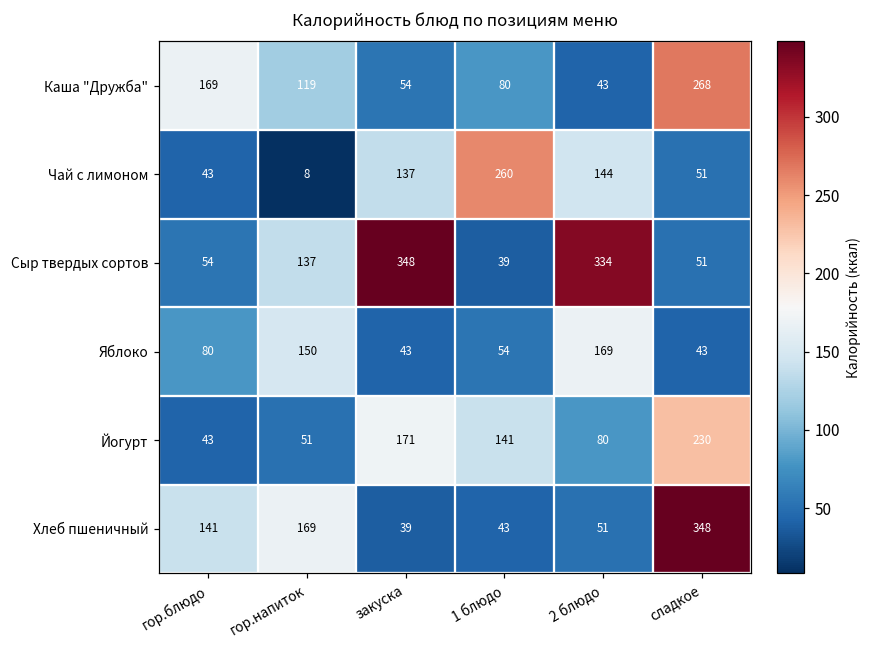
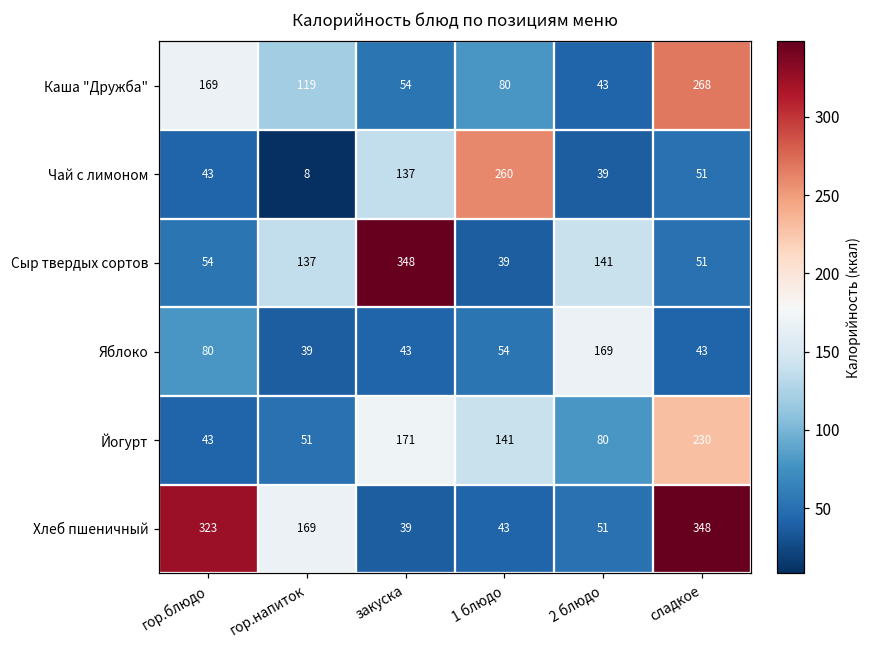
  {
    "Каша \"Дружба\"": {
      "гор.блюдо": 169,
      "гор.напиток": 119,
      "закуска": 54,
      "1 блюдо": 80,
      "2 блюдо": 43,
      "сладкое": 268
    },
    "Чай с лимоном": {
      "гор.блюдо": 43,
      "гор.напиток": 8,
      "закуска": 137,
      "1 блюдо": 260,
-     "2 блюдо": 144,
+     "2 блюдо": 39,
      "сладкое": 51
    },
    "Сыр твердых сортов": {
      "гор.блюдо": 54,
      "гор.напиток": 137,
      "закуска": 348,
      "1 блюдо": 39,
-     "2 блюдо": 334,
+     "2 блюдо": 141,
      "сладкое": 51
    },
    "Яблоко": {
      "гор.блюдо": 80,
-     "гор.напиток": 150,
+     "гор.напиток": 39,
      "закуска": 43,
      "1 блюдо": 54,
      "2 блюдо": 169,
      "сладкое": 43
    },
    "Йогурт": {
      "гор.блюдо": 43,
      "гор.напиток": 51,
      "закуска": 171,
      "1 блюдо": 141,
      "2 блюдо": 80,
      "сладкое": 230
    },
    "Хлеб пшеничный": {
-     "гор.блюдо": 141,
+     "гор.блюдо": 323,
      "гор.напиток": 169,
      "закуска": 39,
      "1 блюдо": 43,
      "2 блюдо": 51,
      "сладкое": 348
    }
  }
